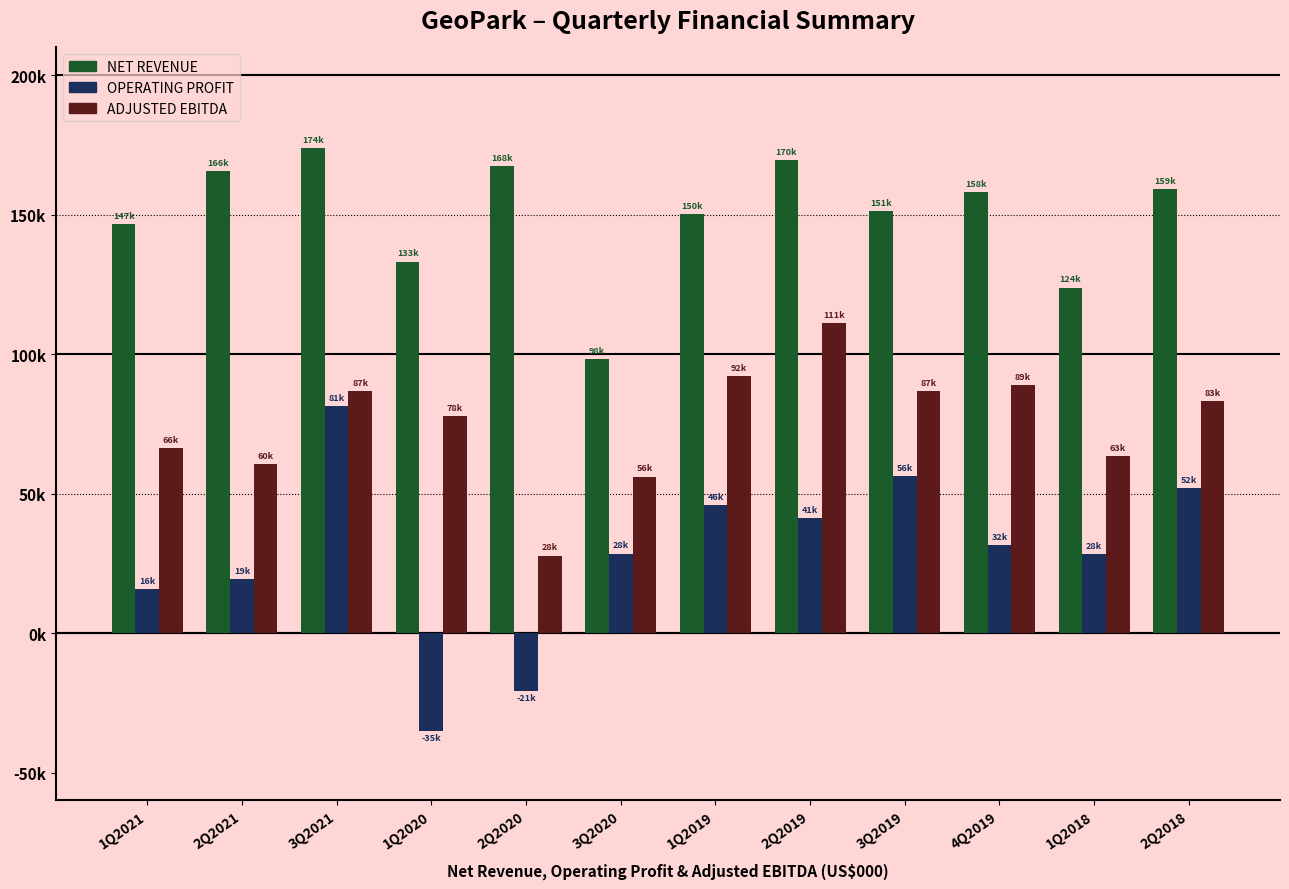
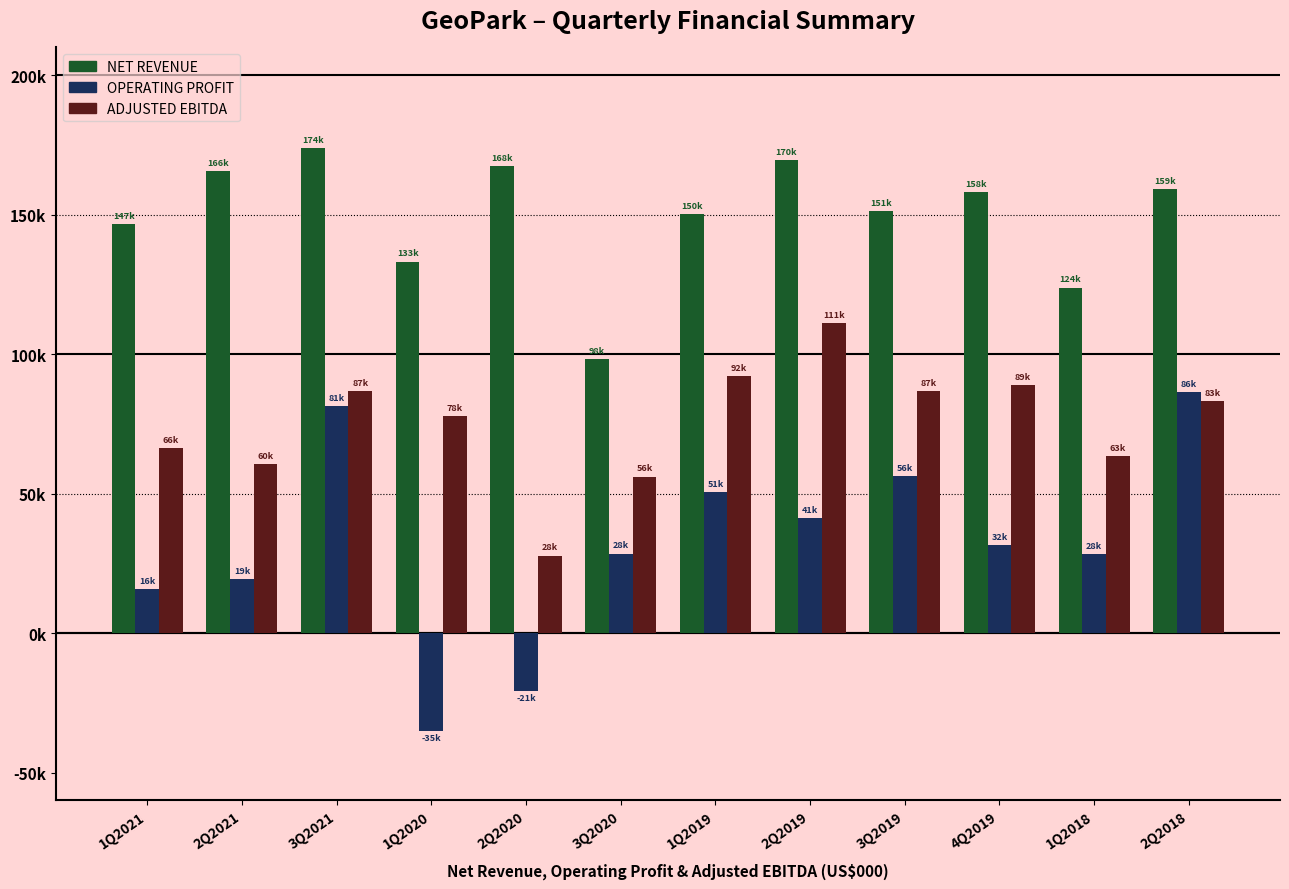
  {
    "NET REVENUE": {
      "1Q2021": "147k",
      "2Q2021": "166k",
      "3Q2021": "174k",
      "1Q2020": "133k",
      "2Q2020": "168k",
      "3Q2020": "98k",
      "1Q2019": "150k",
      "2Q2019": "170k",
      "3Q2019": "151k",
      "4Q2019": "158k",
      "1Q2018": "124k",
      "2Q2018": "159k"
    },
    "OPERATING PROFIT": {
      "1Q2021": "16k",
      "2Q2021": "19k",
      "3Q2021": "81k",
      "1Q2020": "-35k",
      "2Q2020": "-21k",
      "3Q2020": "28k",
-     "1Q2019": "46k",
+     "1Q2019": "51k",
      "2Q2019": "41k",
      "3Q2019": "56k",
      "4Q2019": "32k",
      "1Q2018": "28k",
-     "2Q2018": "52k"
+     "2Q2018": "86k"
    },
    "ADJUSTED EBITDA": {
      "1Q2021": "66k",
      "2Q2021": "60k",
      "3Q2021": "87k",
      "1Q2020": "78k",
      "2Q2020": "28k",
      "3Q2020": "56k",
      "1Q2019": "92k",
      "2Q2019": "111k",
      "3Q2019": "87k",
      "4Q2019": "89k",
      "1Q2018": "63k",
      "2Q2018": "83k"
    }
  }
